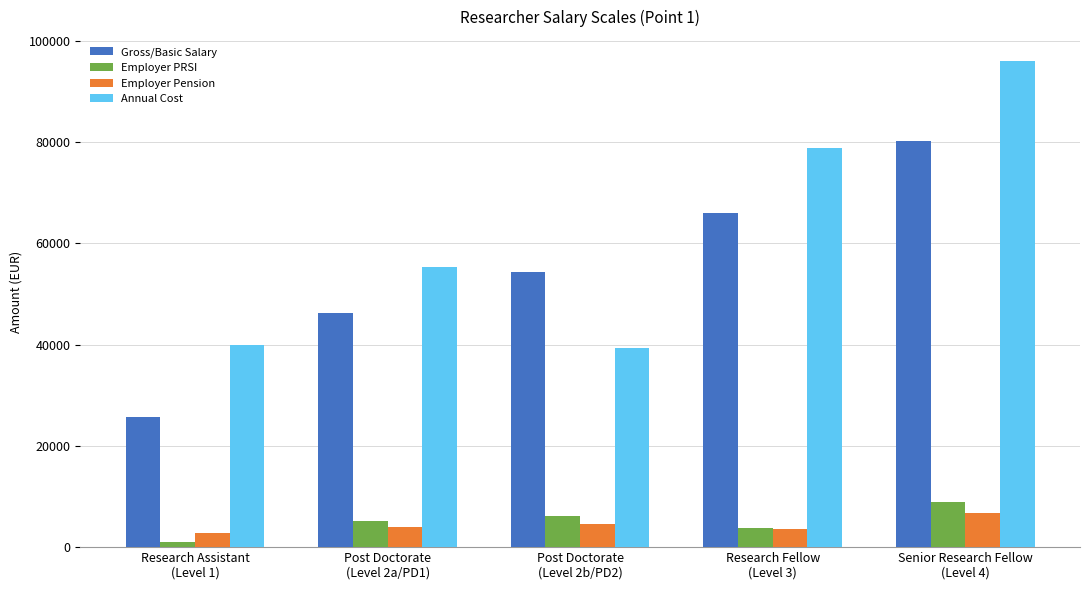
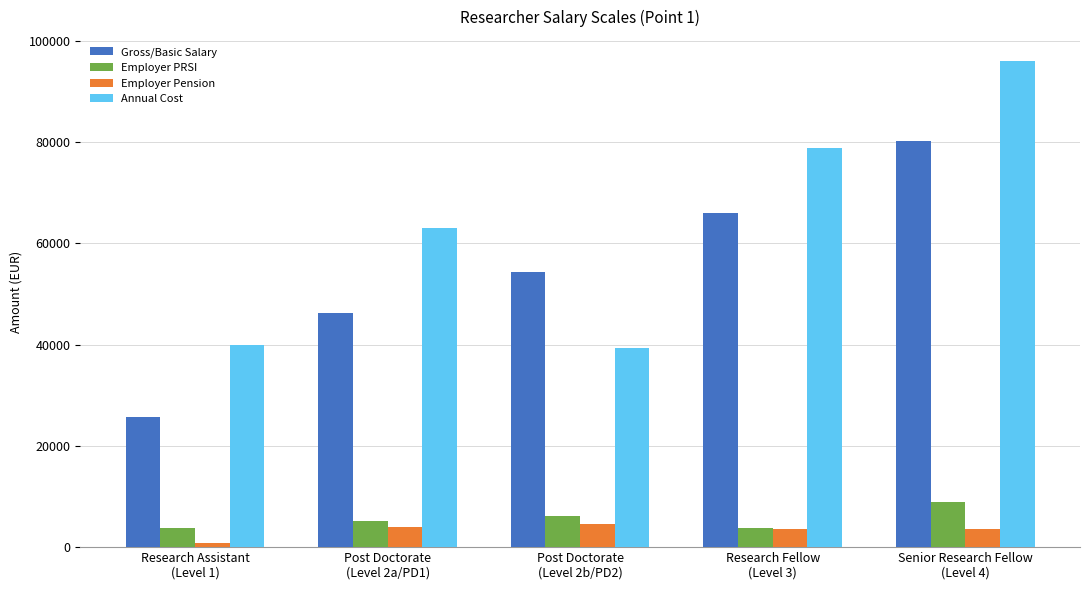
  {
    "Gross/Basic Salary": {
      "Research Assistant (Level 1)": 26000,
      "Post Doctorate (Level 2a/PD1)": 46000,
      "Post Doctorate (Level 2b/PD2)": 54000,
      "Research Fellow (Level 3)": 66000,
      "Senior Research Fellow (Level 4)": 80000
    },
    "Employer PRSI": {
-     "Research Assistant (Level 1)": 1000,
+     "Research Assistant (Level 1)": 4000,
      "Post Doctorate (Level 2a/PD1)": 5000,
      "Post Doctorate (Level 2b/PD2)": 6000,
      "Research Fellow (Level 3)": 4000,
      "Senior Research Fellow (Level 4)": 9000
    },
    "Employer Pension": {
-     "Research Assistant (Level 1)": 3000,
+     "Research Assistant (Level 1)": 1000,
      "Post Doctorate (Level 2a/PD1)": 4000,
      "Post Doctorate (Level 2b/PD2)": 5000,
      "Research Fellow (Level 3)": 4000,
-     "Senior Research Fellow (Level 4)": 7000
+     "Senior Research Fellow (Level 4)": 4000
    },
    "Annual Cost": {
      "Research Assistant (Level 1)": 40000,
-     "Post Doctorate (Level 2a/PD1)": 55000,
+     "Post Doctorate (Level 2a/PD1)": 63000,
      "Post Doctorate (Level 2b/PD2)": 39000,
      "Research Fellow (Level 3)": 79000,
      "Senior Research Fellow (Level 4)": 96000
    }
  }
